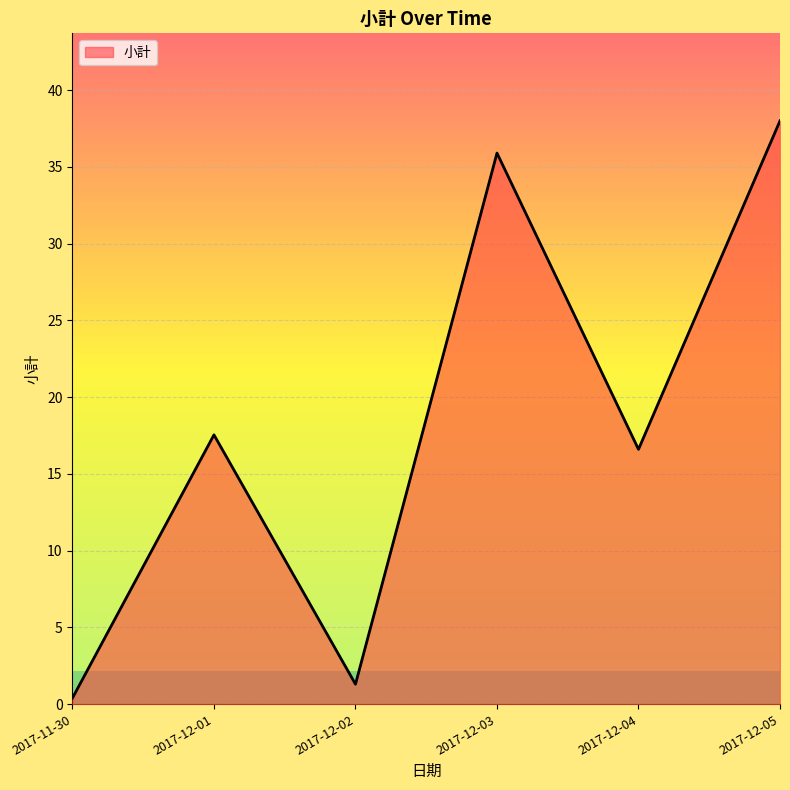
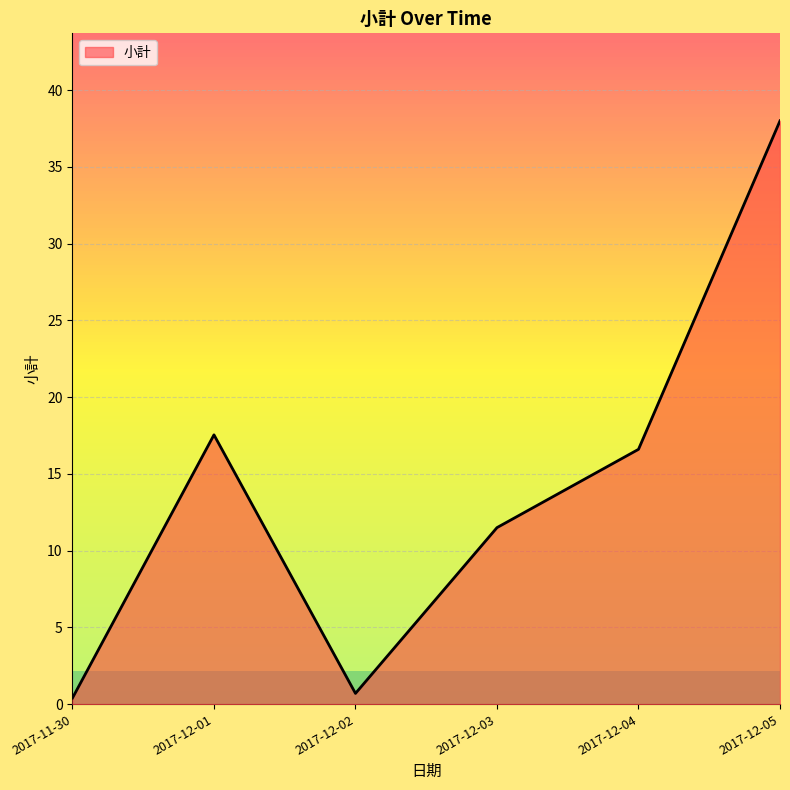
  {
    "2017-11-30": 0.4,
    "2017-12-01": 17.5,
-   "2017-12-02": 1.3,
-   "2017-12-03": 35.9,
+   "2017-12-02": 0.7,
+   "2017-12-03": 11.5,
    "2017-12-04": 16.6,
    "2017-12-05": 38.0
  }
